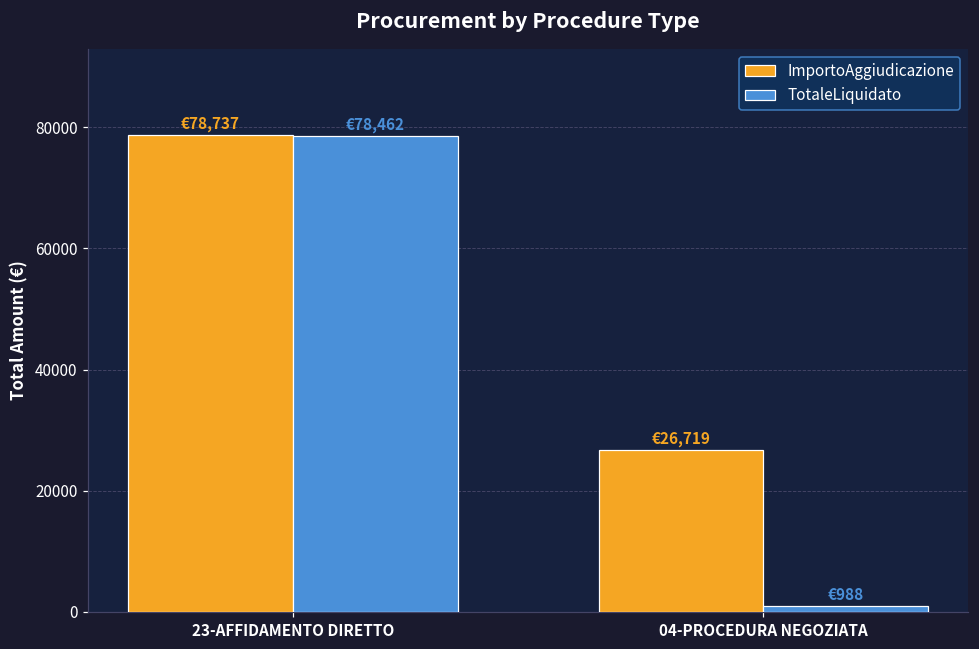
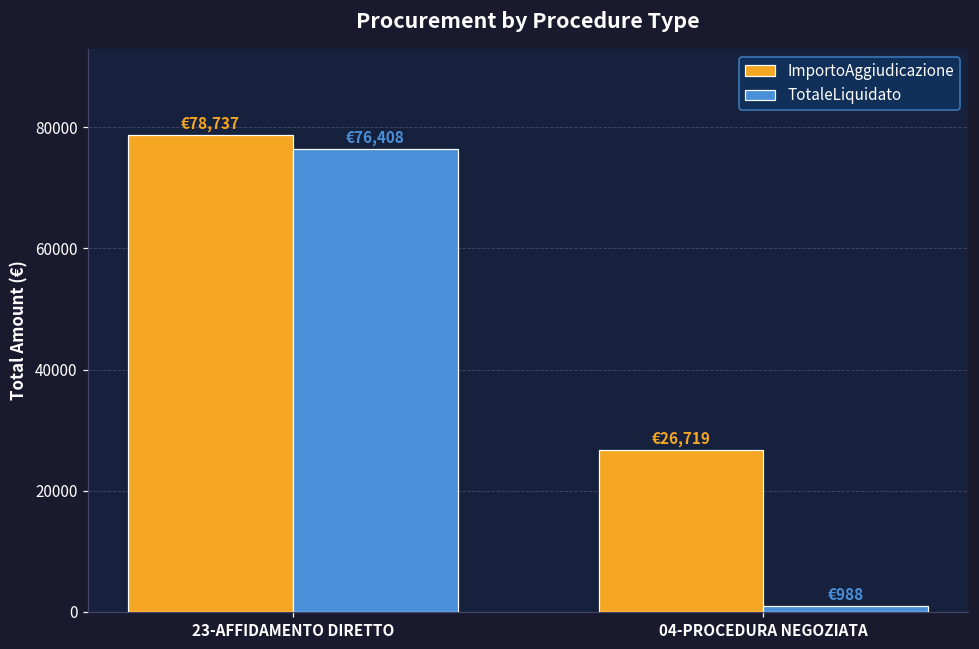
  {
    "ImportoAggiudicazione": {
      "23-AFFIDAMENTO DIRETTO": "€78,737",
      "04-PROCEDURA NEGOZIATA": "€26,719"
    },
    "TotaleLiquidato": {
-     "23-AFFIDAMENTO DIRETTO": "€78,462",
+     "23-AFFIDAMENTO DIRETTO": "€76,408",
      "04-PROCEDURA NEGOZIATA": "€988"
    }
  }
